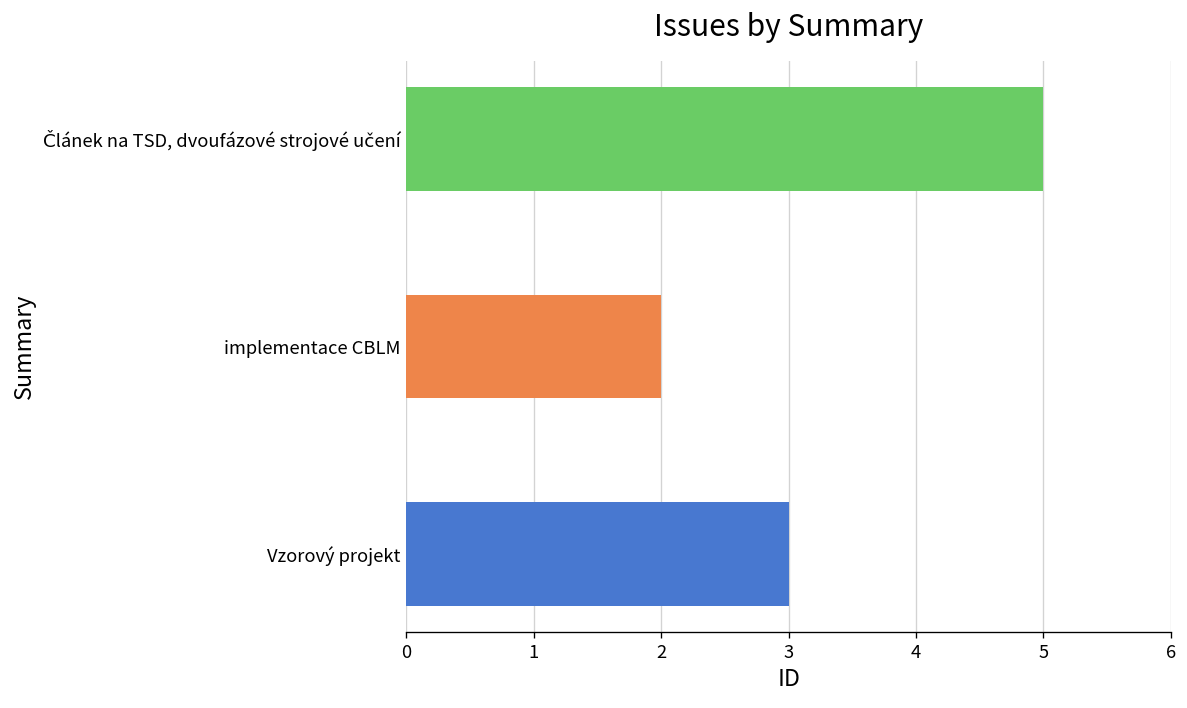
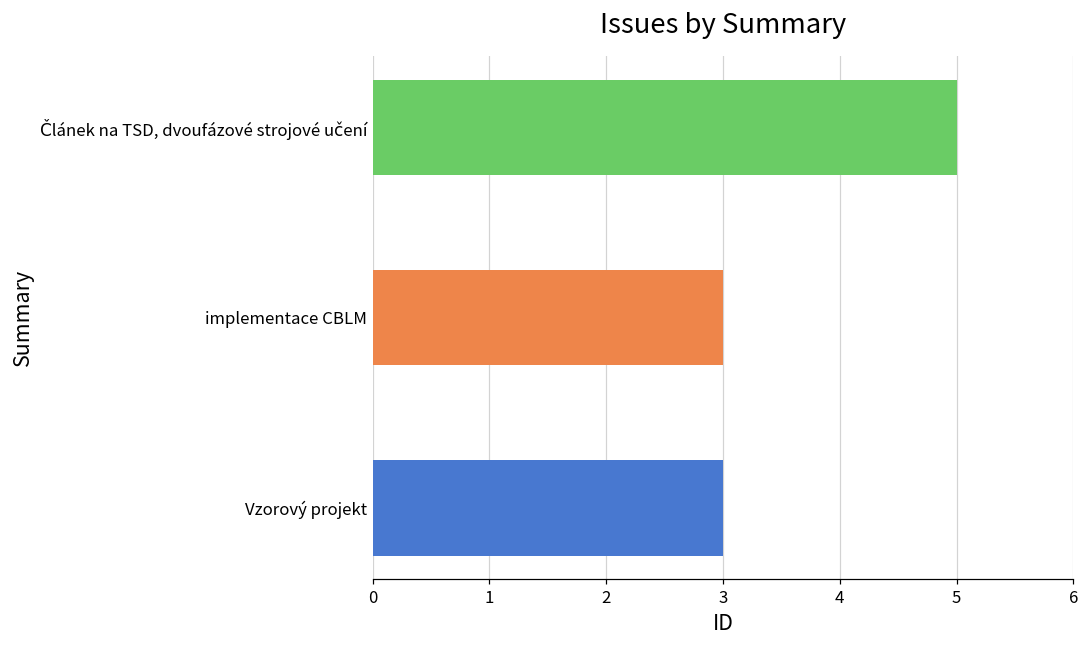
  {
    "Článek na TSD, dvoufázové strojové učení": 5,
-   "implementace CBLM": 2,
+   "implementace CBLM": 3,
    "Vzorový projekt": 3
  }
